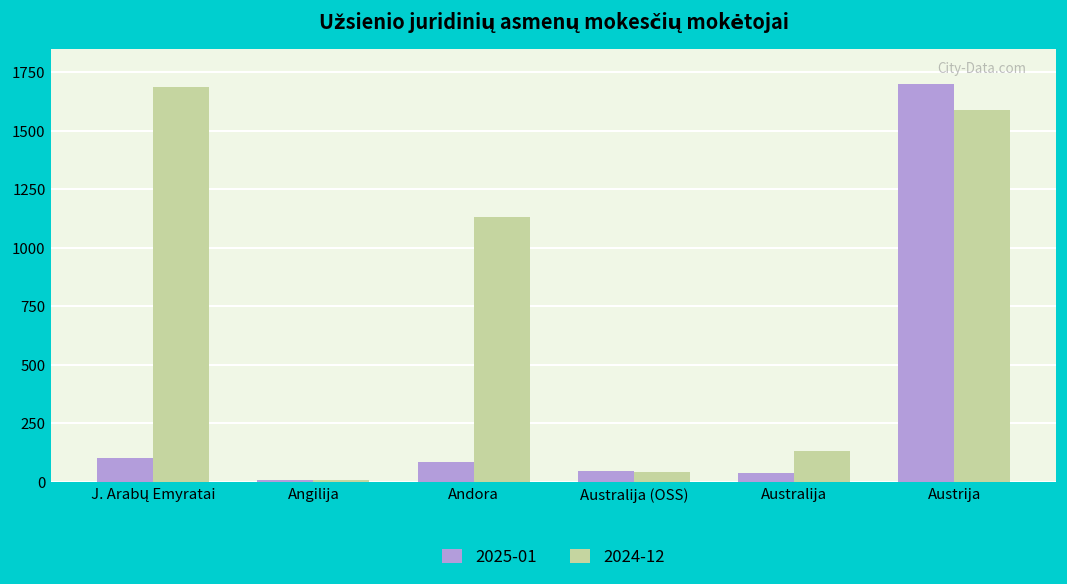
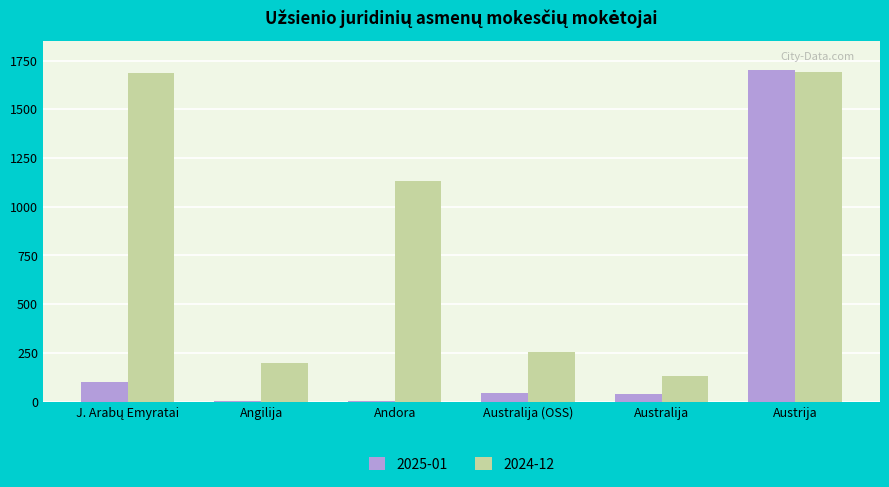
  {
    "2025-01": {
      "J. Arabų Emyratai": 100,
-     "Andora": 80,
+     "Andora": 10,
      "Australija (OSS)": 50,
      "Australija": 40,
      "Austrija": 1700
    },
    "2024-12": {
      "J. Arabų Emyratai": 1690,
-     "Angilija": 10,
+     "Angilija": 200,
      "Andora": 1130,
-     "Australija (OSS)": 40,
+     "Australija (OSS)": 260,
      "Australija": 130,
-     "Austrija": 1590
+     "Austrija": 1690
    }
  }
